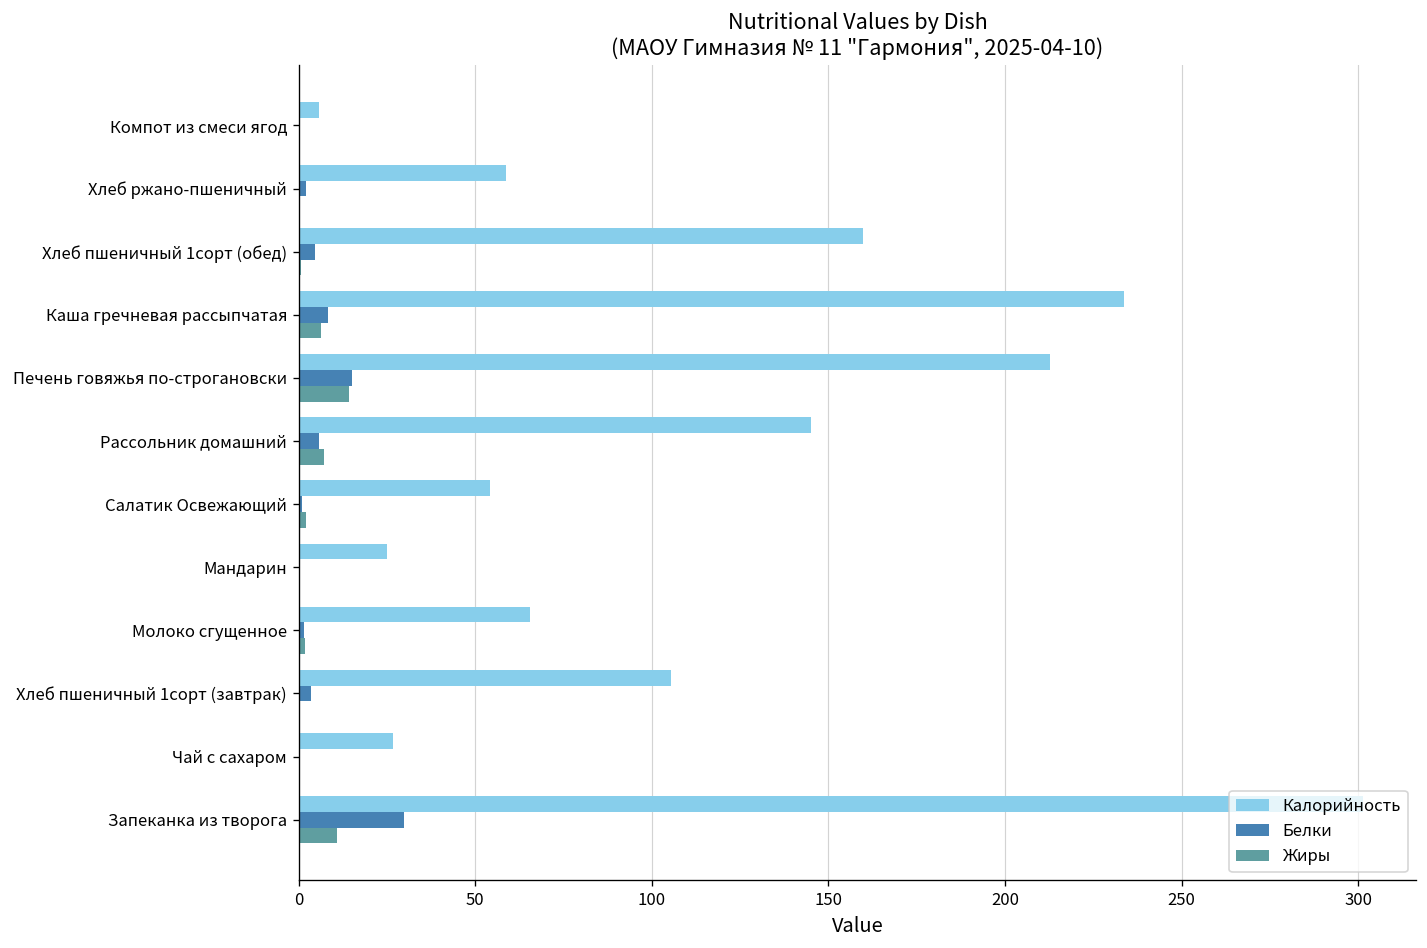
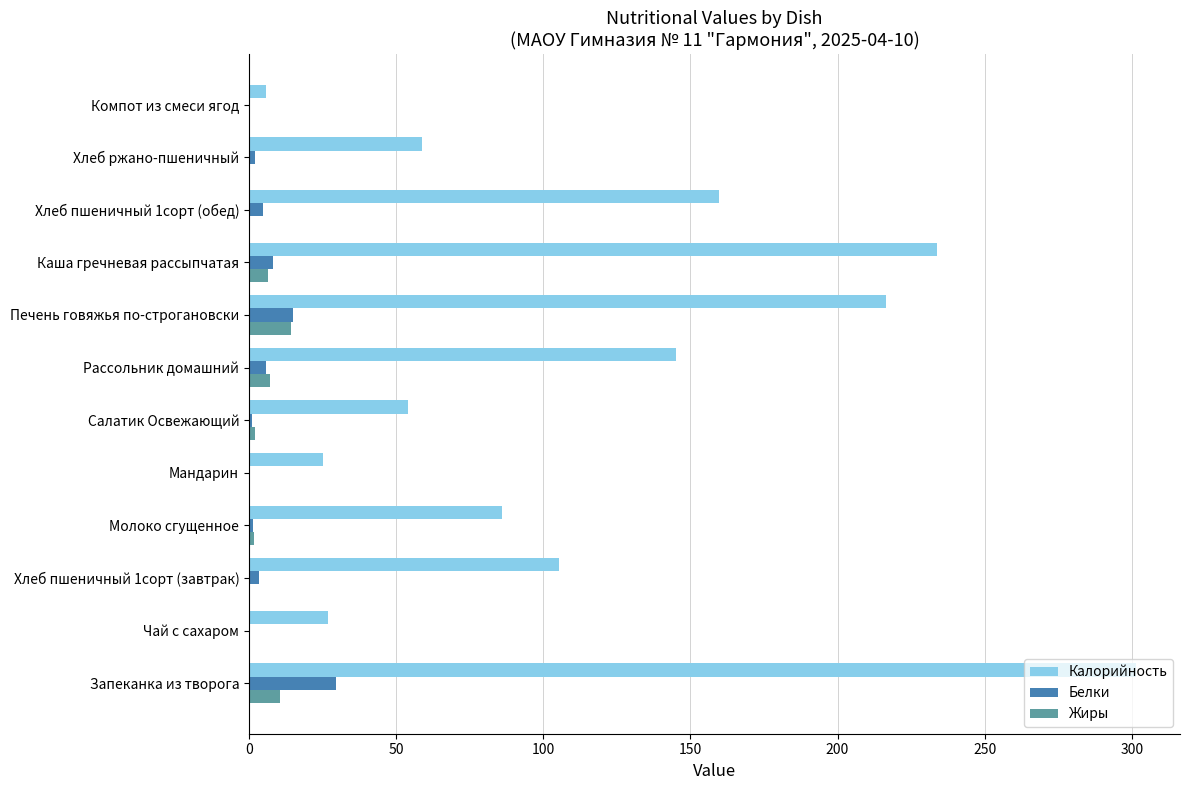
  {
    "Калорийность": {
      "Компот из смеси ягод": 6,
      "Хлеб ржано-пшеничный": 59,
      "Хлеб пшеничный 1сорт (обед)": 160,
      "Каша гречневая рассыпчатая": 234,
-     "Печень говяжья по-строгановски": 213,
+     "Печень говяжья по-строгановски": 217,
      "Рассольник домашний": 145,
      "Салатик Освежающий": 54,
      "Мандарин": 25,
-     "Молоко сгущенное": 66,
+     "Молоко сгущенное": 86,
      "Хлеб пшеничный 1сорт (завтрак)": 106,
      "Чай с сахаром": 27
    }
  }
